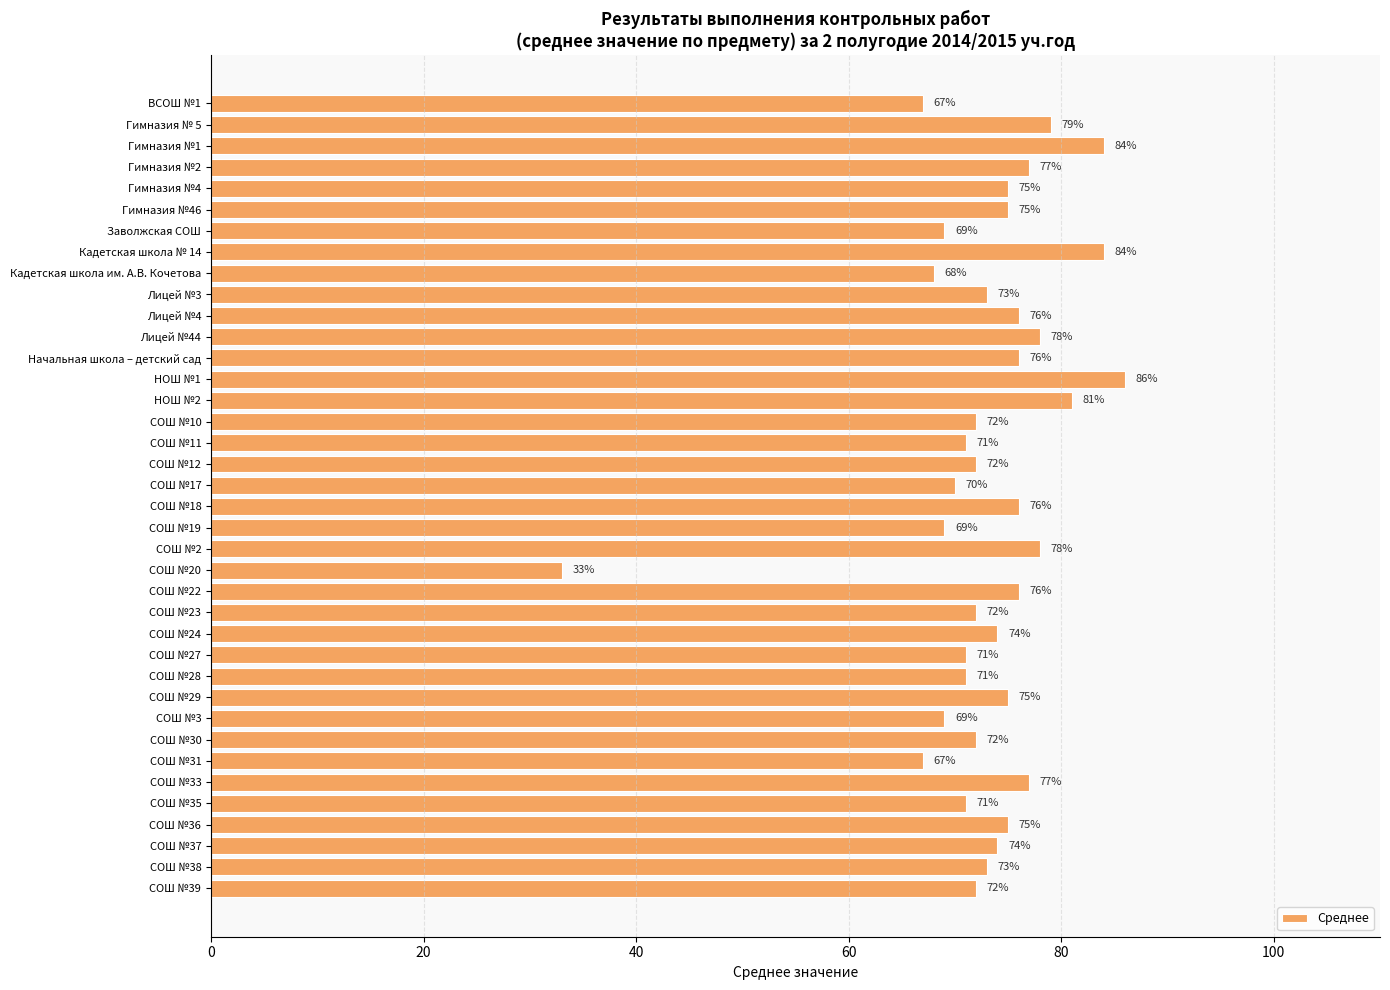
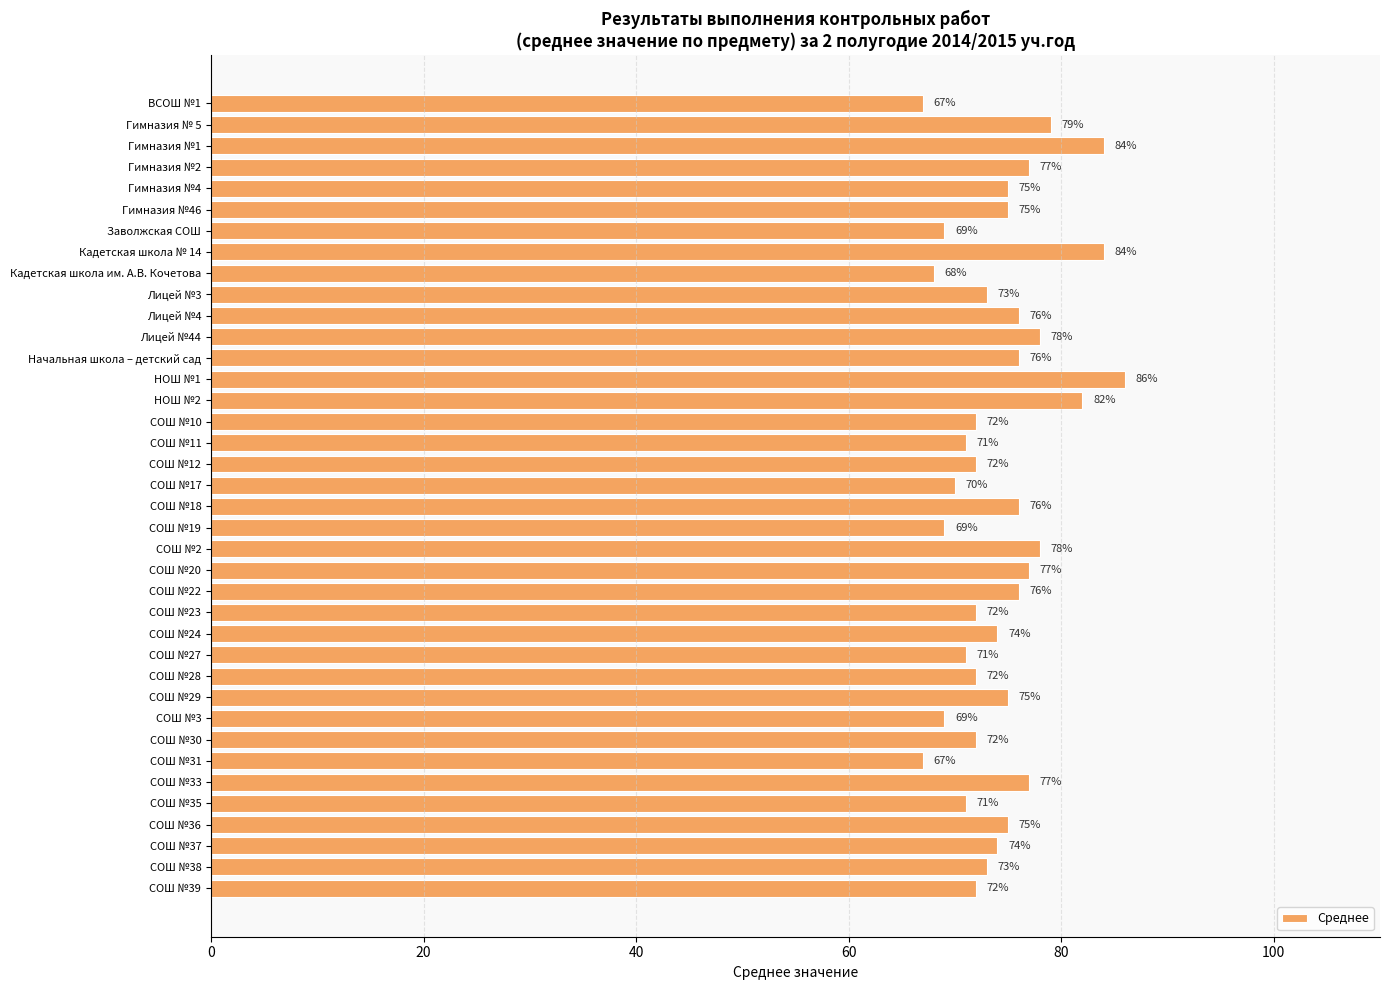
  {
    "ВСОШ №1": "67%",
    "Гимназия № 5": "79%",
    "Гимназия №1": "84%",
    "Гимназия №2": "77%",
    "Гимназия №4": "75%",
    "Гимназия №46": "75%",
    "Заволжская СОШ": "69%",
    "Кадетская школа № 14": "84%",
    "Кадетская школа им. А.В. Кочетова": "68%",
    "Лицей №3": "73%",
    "Лицей №4": "76%",
    "Лицей №44": "78%",
    "Начальная школа – детский сад": "76%",
    "НОШ №1": "86%",
-   "НОШ №2": "81%",
+   "НОШ №2": "82%",
    "СОШ №10": "72%",
    "СОШ №11": "71%",
    "СОШ №12": "72%",
    "СОШ №17": "70%",
    "СОШ №18": "76%",
    "СОШ №19": "69%",
    "СОШ №2": "78%",
-   "СОШ №20": "33%",
+   "СОШ №20": "77%",
    "СОШ №22": "76%",
    "СОШ №23": "72%",
    "СОШ №24": "74%",
    "СОШ №27": "71%",
-   "СОШ №28": "71%",
+   "СОШ №28": "72%",
    "СОШ №29": "75%",
    "СОШ №3": "69%",
    "СОШ №30": "72%",
    "СОШ №31": "67%",
    "СОШ №33": "77%",
    "СОШ №35": "71%",
    "СОШ №36": "75%",
    "СОШ №37": "74%",
    "СОШ №38": "73%",
    "СОШ №39": "72%"
  }
